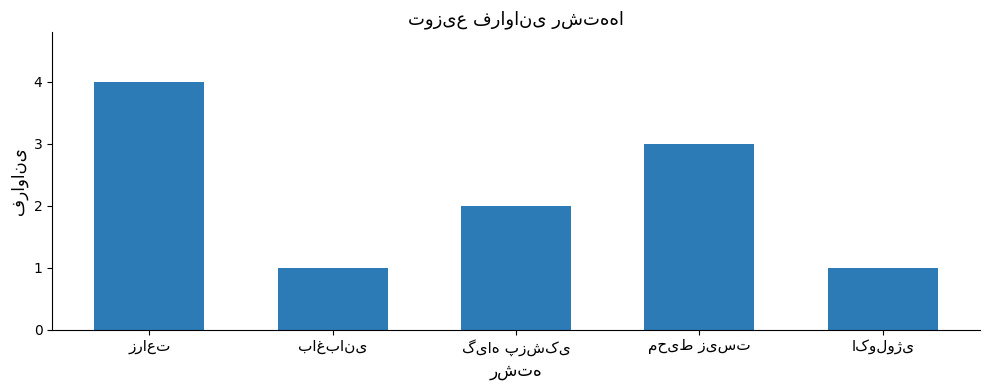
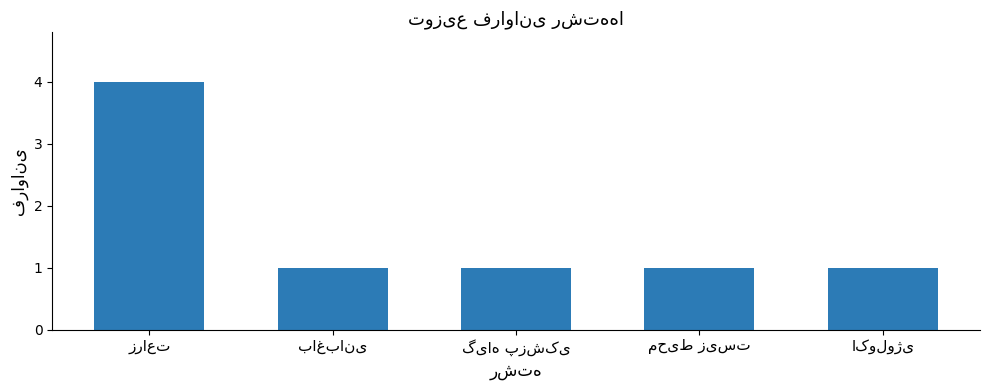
  {
    "زراعت": 4,
    "باغبانی": 1,
-   "گیاه پزشکی": 2,
-   "محیط زیست": 3,
+   "گیاه پزشکی": 1,
+   "محیط زیست": 1,
    "اکولوژی": 1
  }
